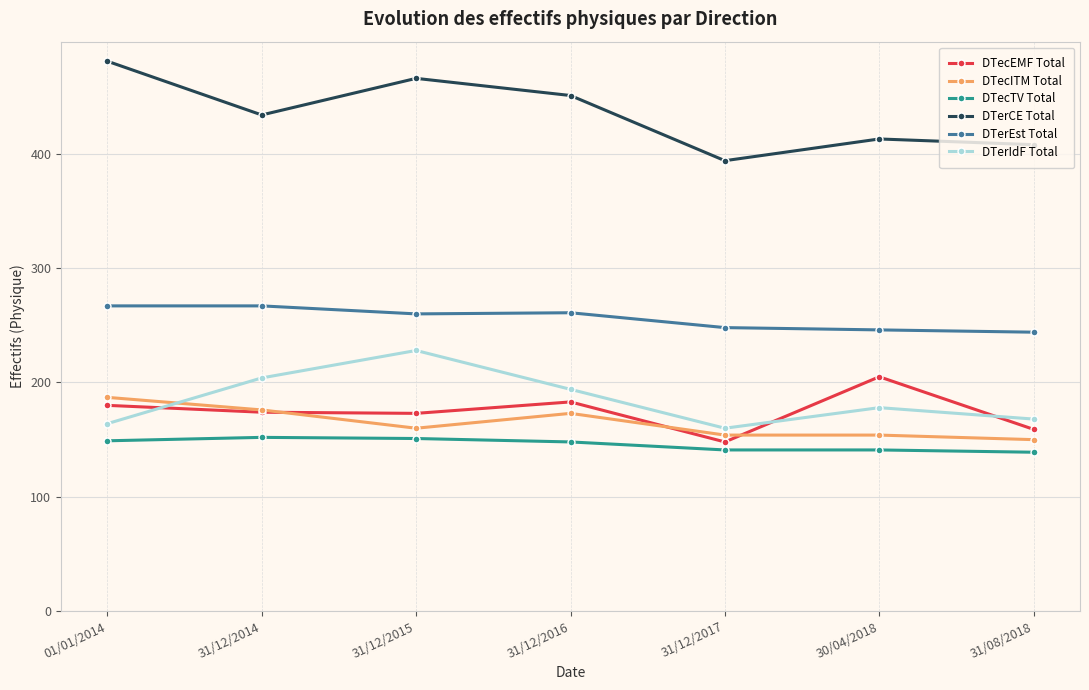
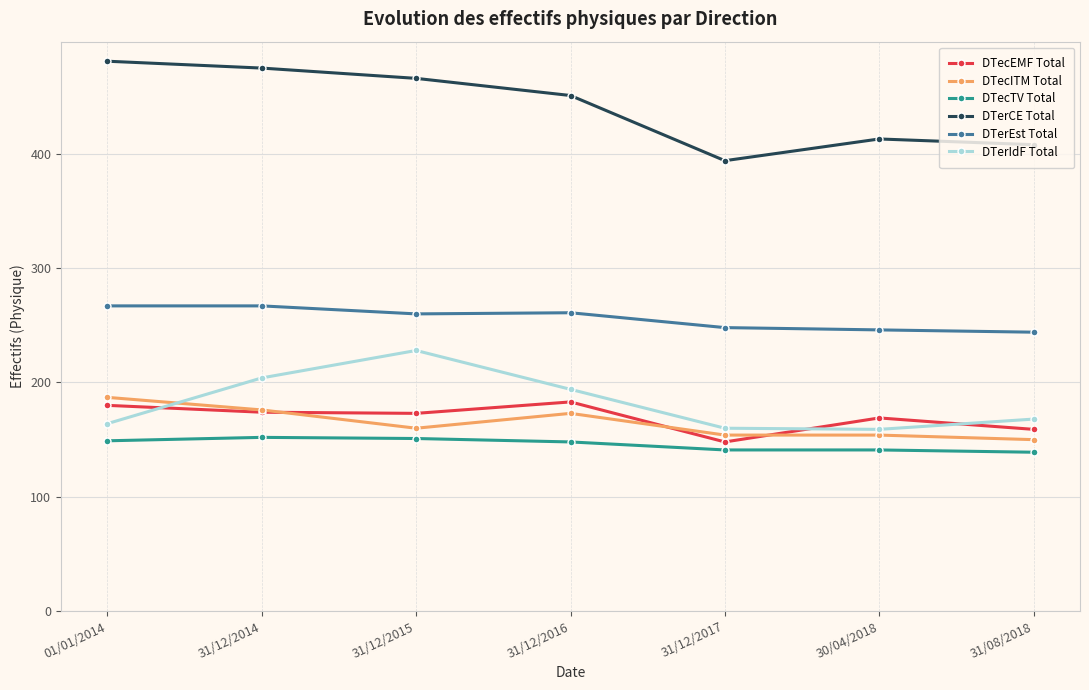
  {
    "DTecEMF Total": {
      "01/01/2014": 180,
      "31/12/2015": 173,
      "31/12/2016": 183,
      "31/12/2017": 148,
-     "30/04/2018": 205,
+     "30/04/2018": 169,
      "31/08/2018": 159
    },
    "DTecITM Total": {
      "01/01/2014": 187,
      "31/12/2015": 160,
      "31/12/2016": 173,
      "31/12/2017": 154,
      "30/04/2018": 154,
      "31/08/2018": 150
    },
    "DTerCE Total": {
      "01/01/2014": 481,
-     "31/12/2014": 434,
+     "31/12/2014": 475,
      "31/12/2015": 466,
      "31/12/2016": 451,
      "31/12/2017": 394,
      "30/04/2018": 413
    },
    "DTerIdF Total": {
      "01/01/2014": 164,
      "31/12/2014": 204,
      "31/12/2015": 228,
      "31/12/2016": 194,
      "31/12/2017": 160,
-     "30/04/2018": 178,
+     "30/04/2018": 159,
      "31/08/2018": 168
    }
  }
